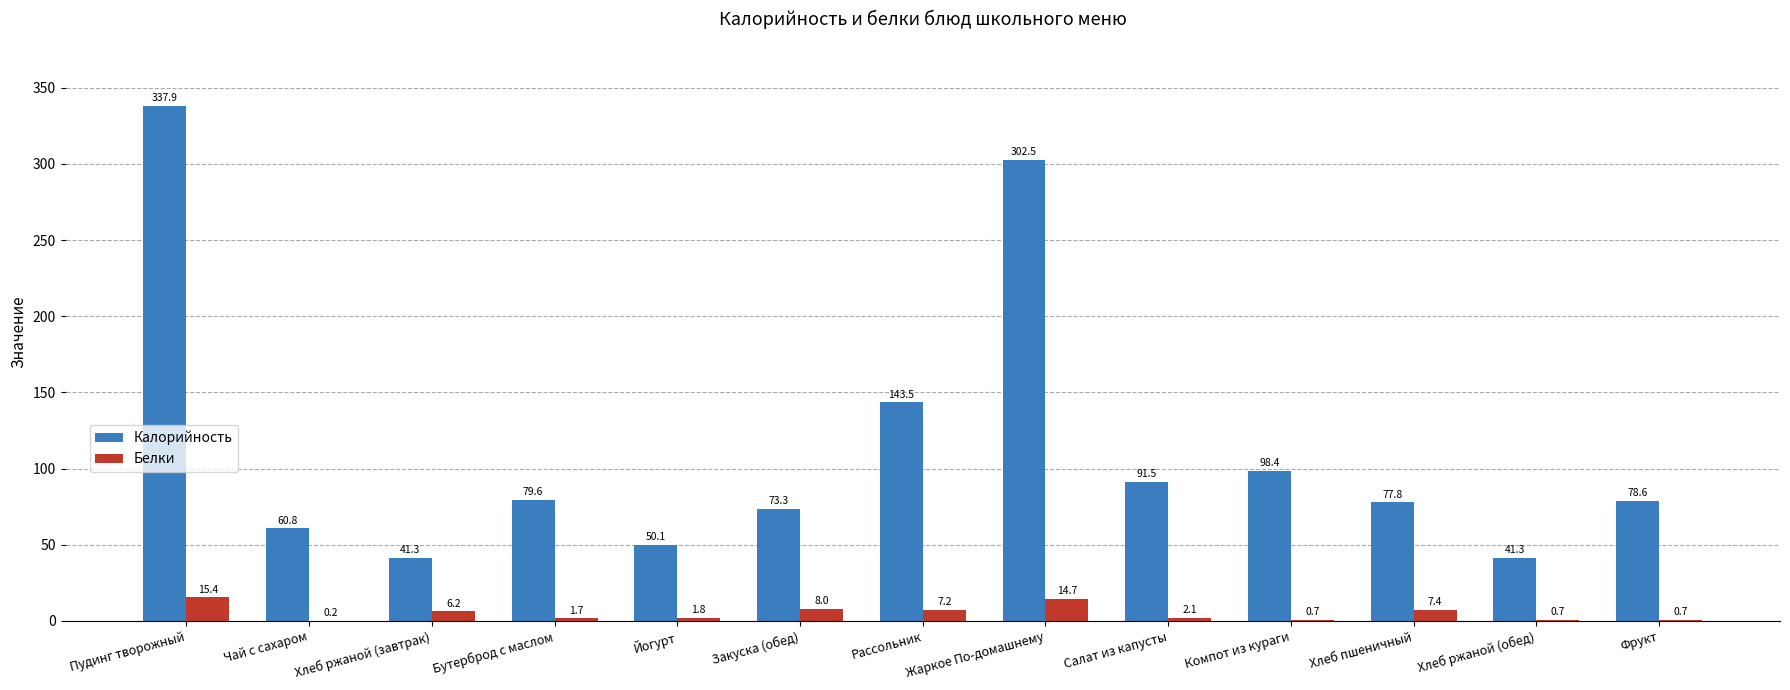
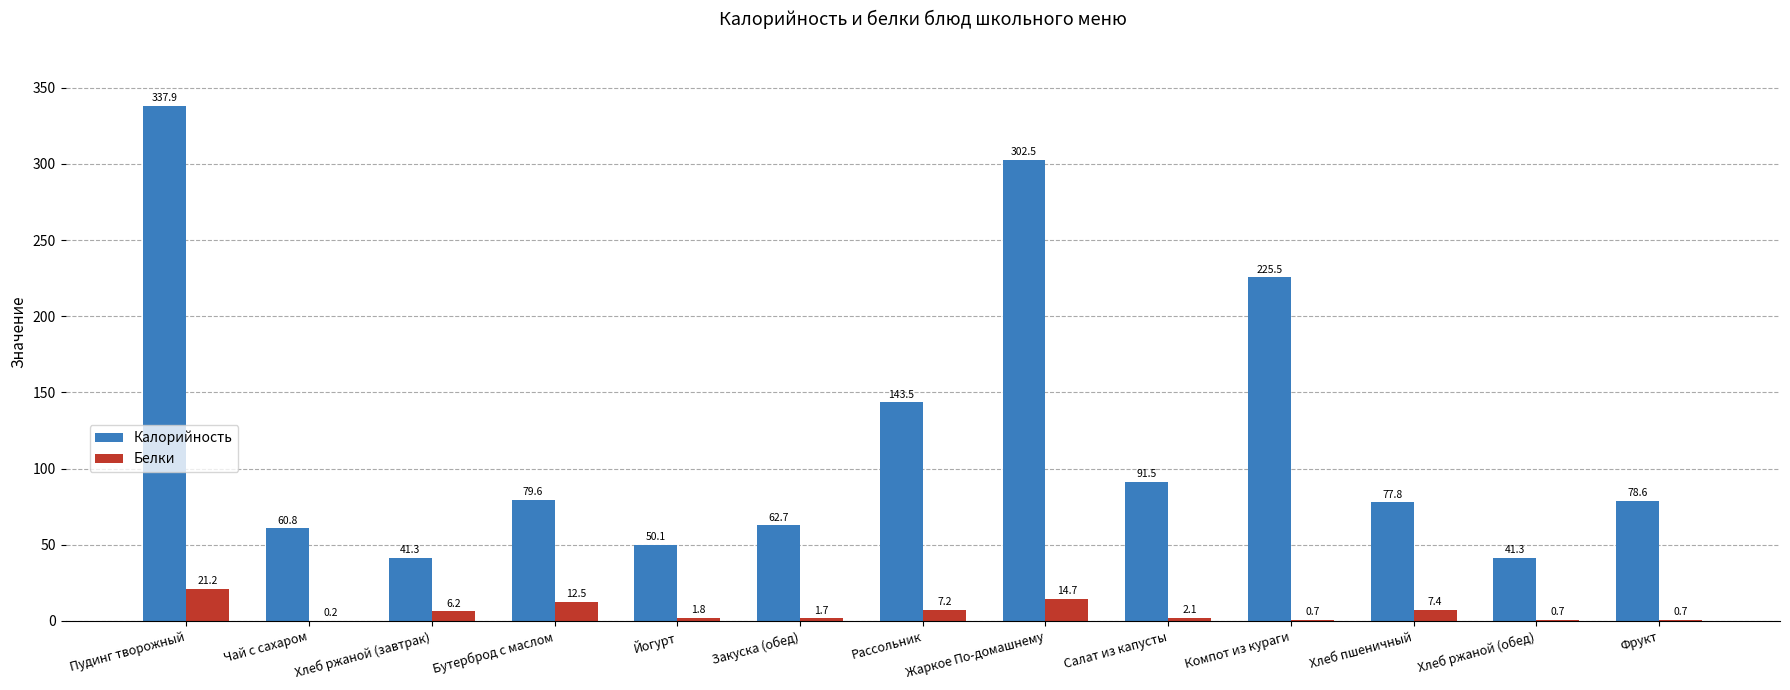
  {
    "Калорийность": {
      "Пудинг творожный": 337.9,
      "Чай с сахаром": 60.8,
      "Хлеб ржаной (завтрак)": 41.3,
      "Бутерброд с маслом": 79.6,
      "Йогурт": 50.1,
-     "Закуска (обед)": 73.3,
+     "Закуска (обед)": 62.7,
      "Рассольник": 143.5,
      "Жаркое По-домашнему": 302.5,
      "Салат из капусты": 91.5,
-     "Компот из кураги": 98.4,
+     "Компот из кураги": 225.5,
      "Хлеб пшеничный": 77.8,
      "Хлеб ржаной (обед)": 41.3,
      "Фрукт": 78.6
    },
    "Белки": {
-     "Пудинг творожный": 15.4,
+     "Пудинг творожный": 21.2,
      "Чай с сахаром": 0.2,
      "Хлеб ржаной (завтрак)": 6.2,
-     "Бутерброд с маслом": 1.7,
+     "Бутерброд с маслом": 12.5,
      "Йогурт": 1.8,
-     "Закуска (обед)": 8.0,
+     "Закуска (обед)": 1.7,
      "Рассольник": 7.2,
      "Жаркое По-домашнему": 14.7,
      "Салат из капусты": 2.1,
      "Компот из кураги": 0.7,
      "Хлеб пшеничный": 7.4,
      "Хлеб ржаной (обед)": 0.7,
      "Фрукт": 0.7
    }
  }
